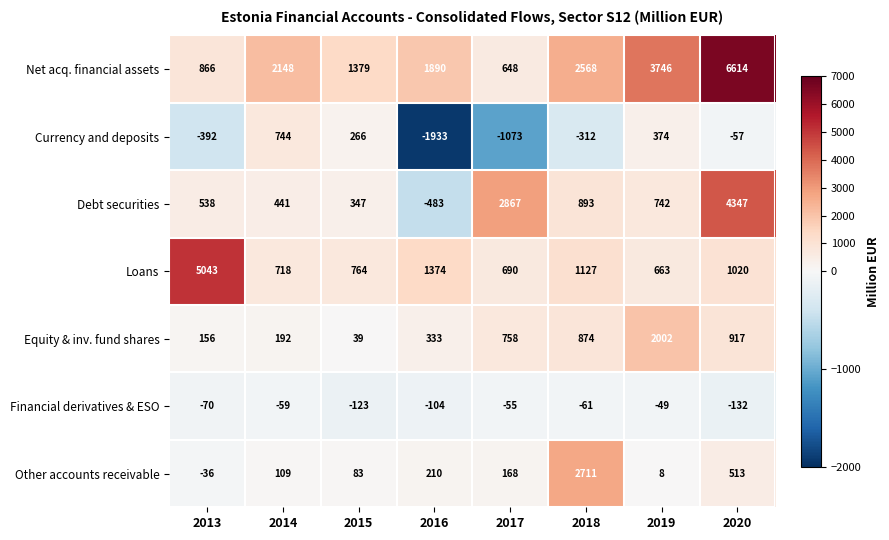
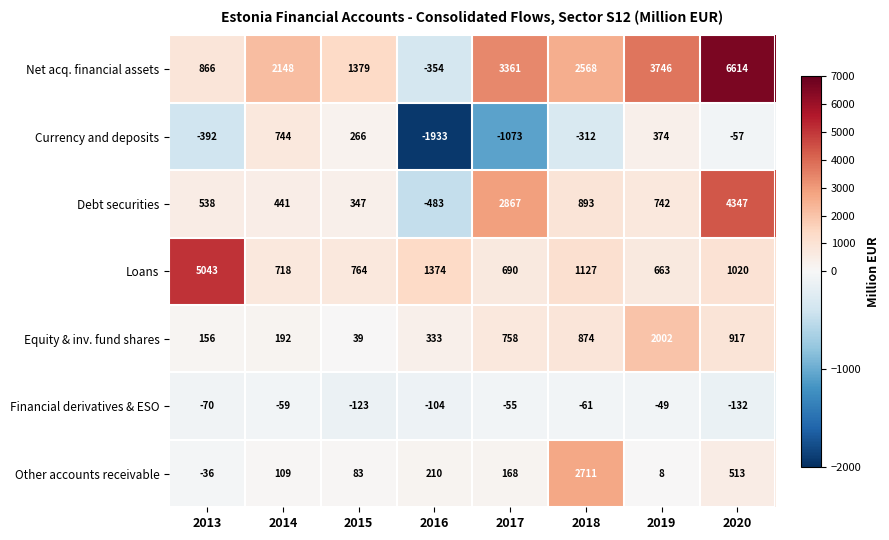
  {
    "Net acq. financial assets": {
      "2013": 866,
      "2014": 2148,
      "2015": 1379,
-     "2016": 1890,
-     "2017": 648,
+     "2016": -354,
+     "2017": 3361,
      "2018": 2568,
      "2019": 3746,
      "2020": 6614
    },
    "Currency and deposits": {
      "2013": -392,
      "2014": 744,
      "2015": 266,
      "2016": -1933,
      "2017": -1073,
      "2018": -312,
      "2019": 374,
      "2020": -57
    },
    "Debt securities": {
      "2013": 538,
      "2014": 441,
      "2015": 347,
      "2016": -483,
      "2017": 2867,
      "2018": 893,
      "2019": 742,
      "2020": 4347
    },
    "Loans": {
      "2013": 5043,
      "2014": 718,
      "2015": 764,
      "2016": 1374,
      "2017": 690,
      "2018": 1127,
      "2019": 663,
      "2020": 1020
    },
    "Equity & inv. fund shares": {
      "2013": 156,
      "2014": 192,
      "2015": 39,
      "2016": 333,
      "2017": 758,
      "2018": 874,
      "2019": 2002,
      "2020": 917
    },
    "Financial derivatives & ESO": {
      "2013": -70,
      "2014": -59,
      "2015": -123,
      "2016": -104,
      "2017": -55,
      "2018": -61,
      "2019": -49,
      "2020": -132
    },
    "Other accounts receivable": {
      "2013": -36,
      "2014": 109,
      "2015": 83,
      "2016": 210,
      "2017": 168,
      "2018": 2711,
      "2019": 8,
      "2020": 513
    }
  }
